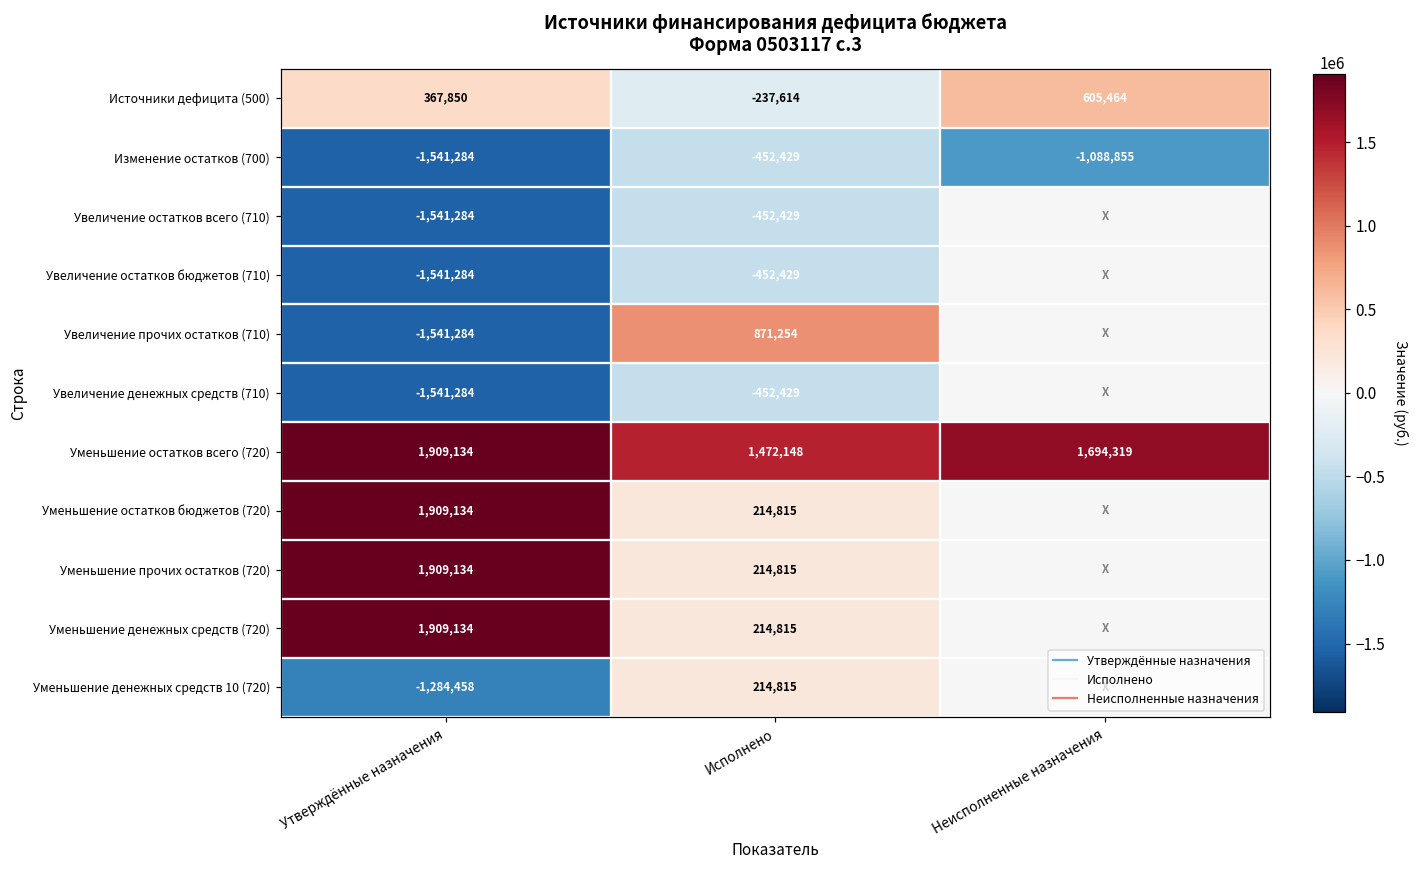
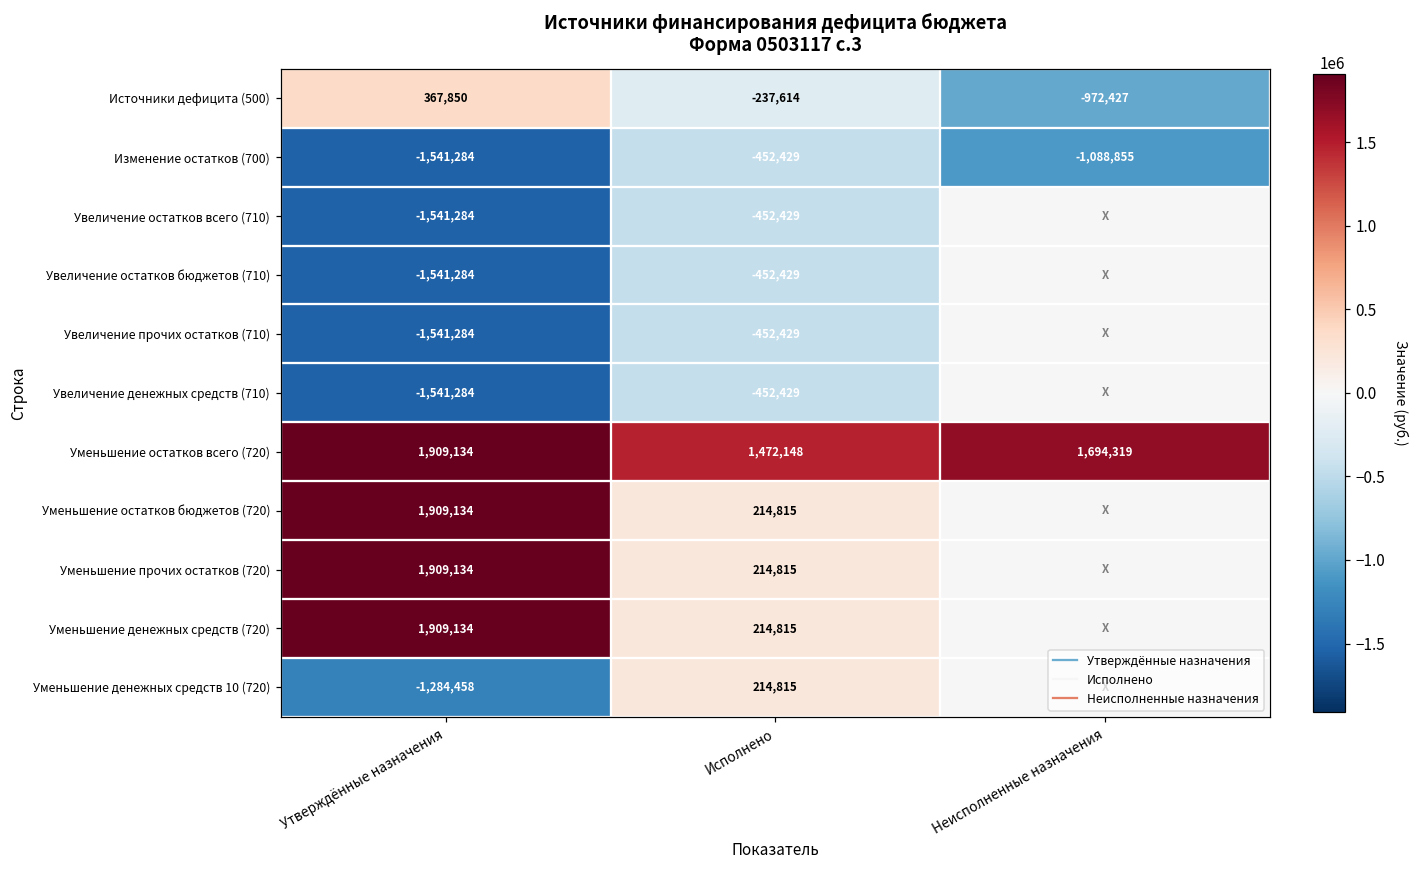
  {
    "Источники дефицита (500)": {
      "Утверждённые назначения": "367,850",
      "Исполнено": "-237,614",
-     "Неисполненные назначения": "605,464"
+     "Неисполненные назначения": "-972,427"
    },
    "Изменение остатков (700)": {
      "Утверждённые назначения": "-1,541,284",
      "Исполнено": "-452,429",
      "Неисполненные назначения": "-1,088,855"
    },
    "Увеличение остатков всего (710)": {
      "Утверждённые назначения": "-1,541,284",
      "Исполнено": "-452,429"
    },
    "Увеличение остатков бюджетов (710)": {
      "Утверждённые назначения": "-1,541,284",
      "Исполнено": "-452,429"
    },
    "Увеличение прочих остатков (710)": {
      "Утверждённые назначения": "-1,541,284",
-     "Исполнено": "871,254"
+     "Исполнено": "-452,429"
    },
    "Увеличение денежных средств (710)": {
      "Утверждённые назначения": "-1,541,284",
      "Исполнено": "-452,429"
    },
    "Уменьшение остатков всего (720)": {
      "Утверждённые назначения": "1,909,134",
      "Исполнено": "1,472,148",
      "Неисполненные назначения": "1,694,319"
    },
    "Уменьшение остатков бюджетов (720)": {
      "Утверждённые назначения": "1,909,134",
      "Исполнено": "214,815"
    },
    "Уменьшение прочих остатков (720)": {
      "Утверждённые назначения": "1,909,134",
      "Исполнено": "214,815"
    },
    "Уменьшение денежных средств (720)": {
      "Утверждённые назначения": "1,909,134",
      "Исполнено": "214,815"
    },
    "Уменьшение денежных средств 10 (720)": {
      "Утверждённые назначения": "-1,284,458",
      "Исполнено": "214,815"
    }
  }
